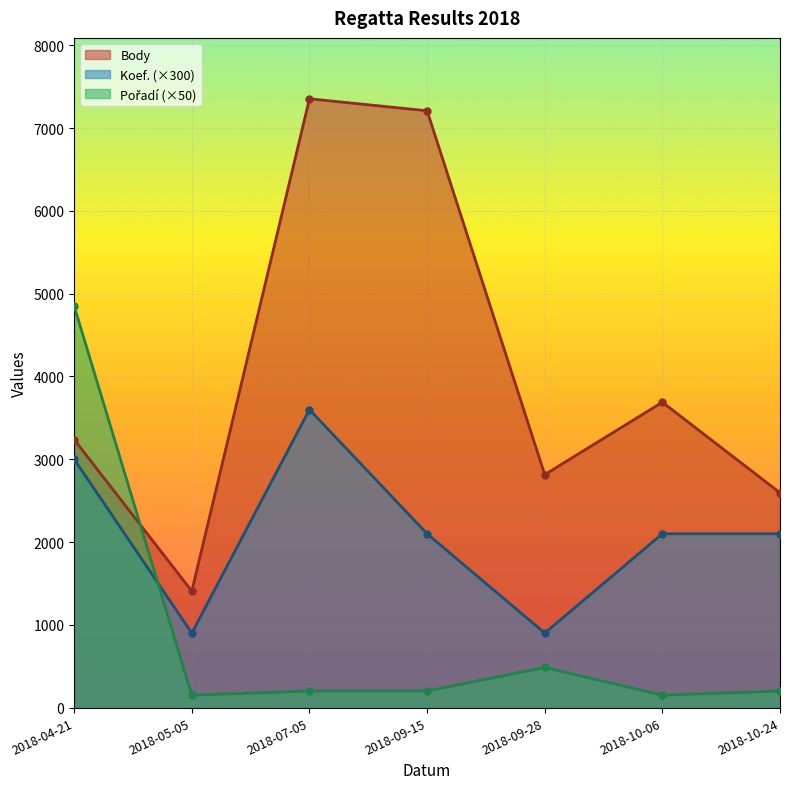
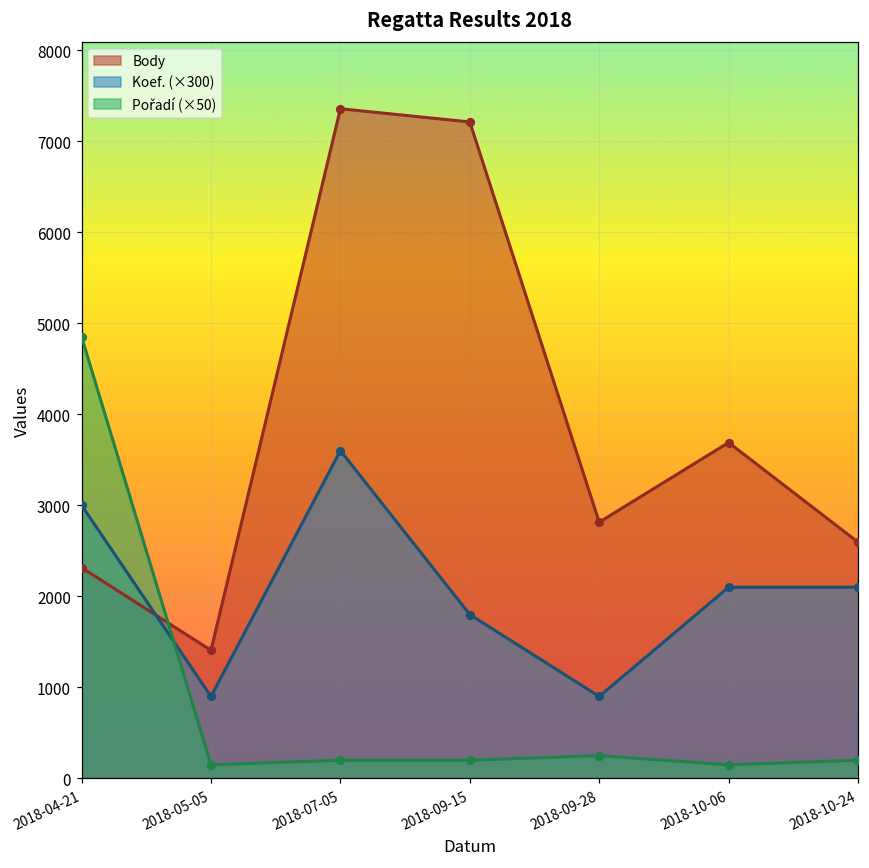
  {
    "Body": {
-     "2018-04-21": 3200,
+     "2018-04-21": 2300,
      "2018-05-05": 1400,
      "2018-07-05": 7400,
      "2018-09-15": 7200,
      "2018-09-28": 2800,
      "2018-10-06": 3700,
      "2018-10-24": 2600
    },
    "Koef. (×300)": {
      "2018-04-21": 3000,
      "2018-05-05": 900,
      "2018-07-05": 3600,
-     "2018-09-15": 2100,
+     "2018-09-15": 1800,
      "2018-09-28": 900,
      "2018-10-06": 2100,
      "2018-10-24": 2100
    },
    "Pořadí (×50)": {
      "2018-04-21": 4900,
      "2018-05-05": 200,
      "2018-07-05": 200,
      "2018-09-15": 200,
-     "2018-09-28": 500,
+     "2018-09-28": 300,
      "2018-10-06": 200,
      "2018-10-24": 200
    }
  }
